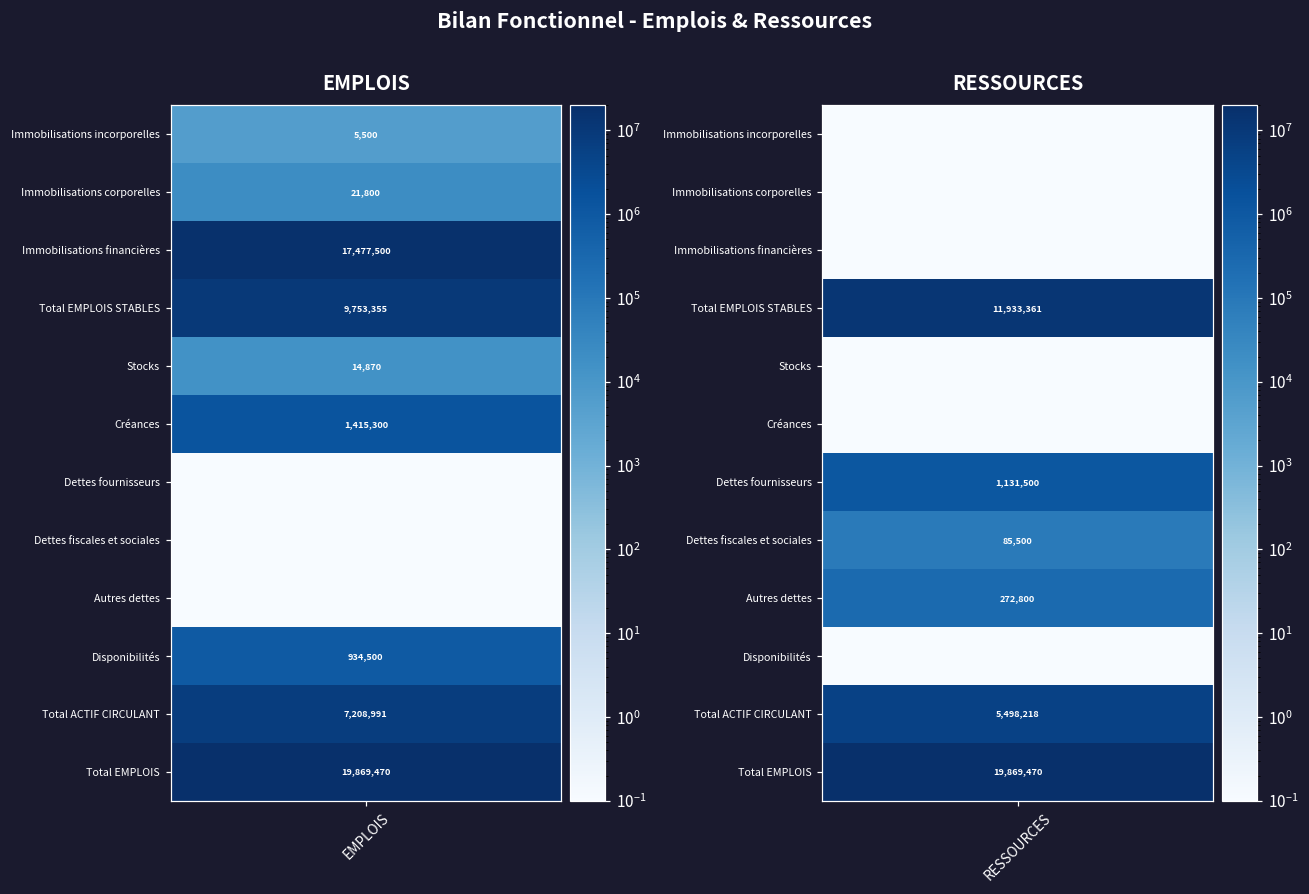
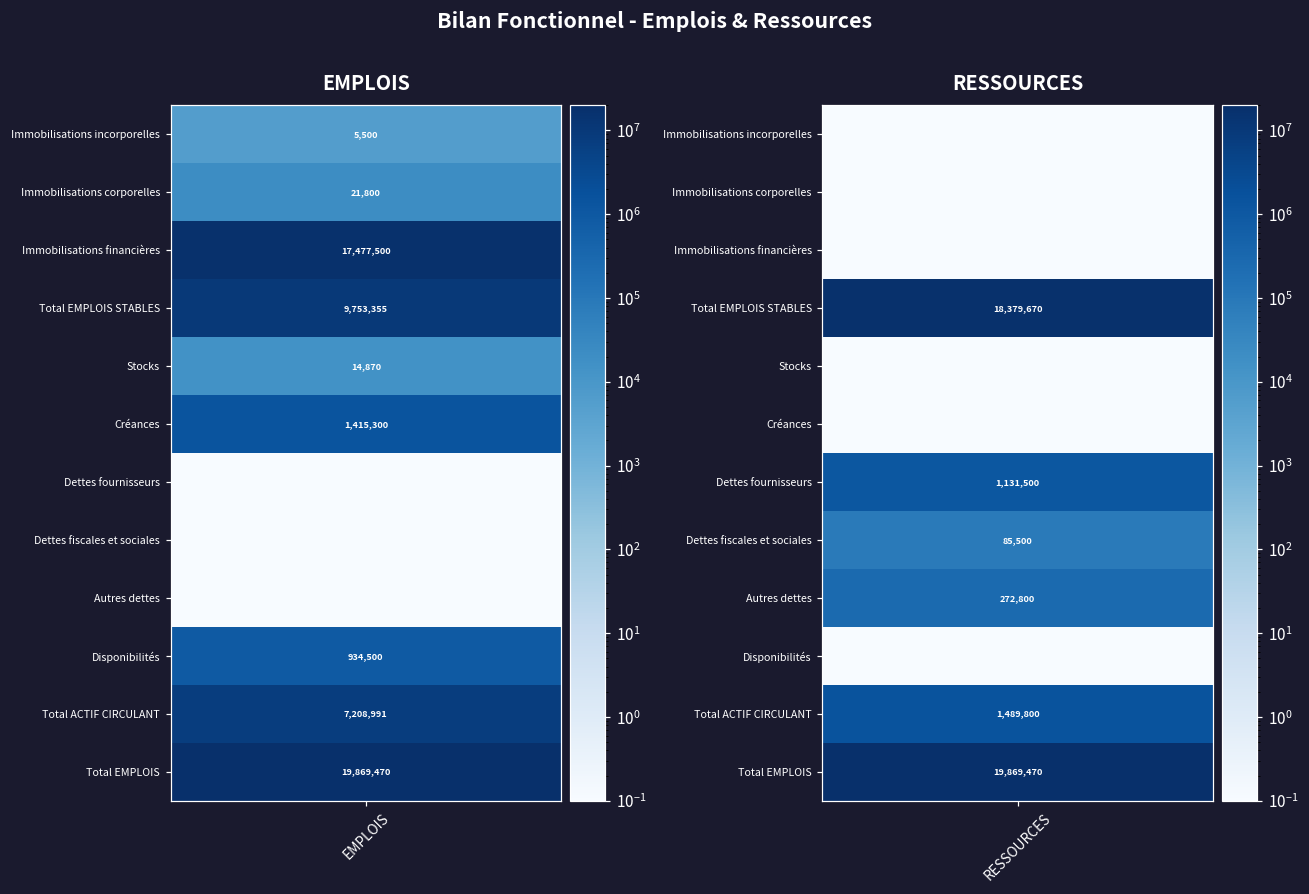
  {
    "EMPLOIS": {
      "Immobilisations incorporelles": {
        "EMPLOIS": "5,500"
      },
      "Immobilisations corporelles": {
        "EMPLOIS": "21,800"
      },
      "Immobilisations financières": {
        "EMPLOIS": "17,477,500"
      },
      "Total EMPLOIS STABLES": {
        "EMPLOIS": "9,753,355"
      },
      "Stocks": {
        "EMPLOIS": "14,870"
      },
      "Créances": {
        "EMPLOIS": "1,415,300"
      },
      "Disponibilités": {
        "EMPLOIS": "934,500"
      },
      "Total ACTIF CIRCULANT": {
        "EMPLOIS": "7,208,991"
      },
      "Total EMPLOIS": {
        "EMPLOIS": "19,869,470"
      }
    },
    "RESSOURCES": {
      "Total EMPLOIS STABLES": {
-       "RESSOURCES": "11,933,361"
+       "RESSOURCES": "18,379,670"
      },
      "Dettes fournisseurs": {
        "RESSOURCES": "1,131,500"
      },
      "Dettes fiscales et sociales": {
        "RESSOURCES": "85,500"
      },
      "Autres dettes": {
        "RESSOURCES": "272,800"
      },
      "Total ACTIF CIRCULANT": {
-       "RESSOURCES": "5,498,218"
+       "RESSOURCES": "1,489,800"
      },
      "Total EMPLOIS": {
        "RESSOURCES": "19,869,470"
      }
    }
  }
